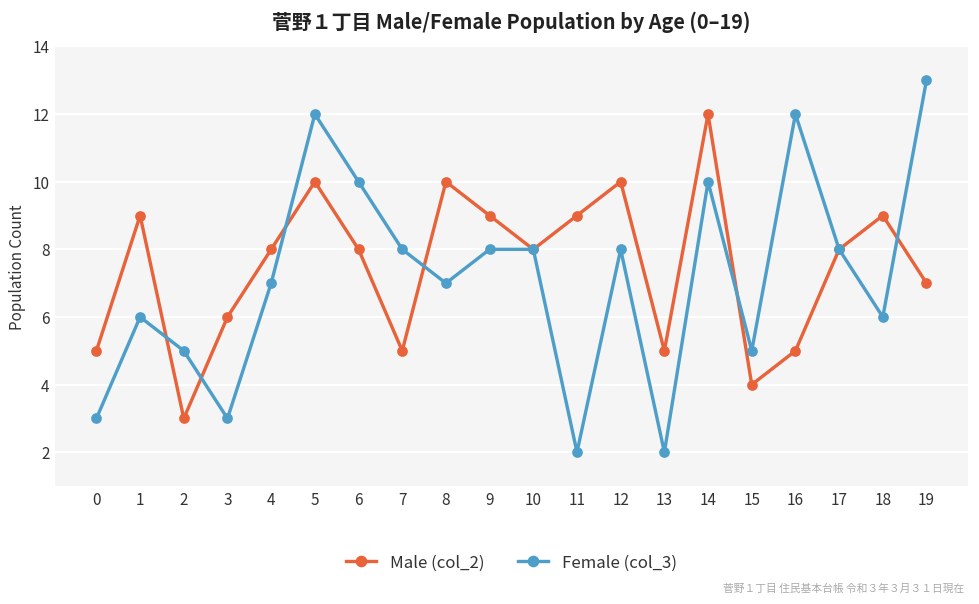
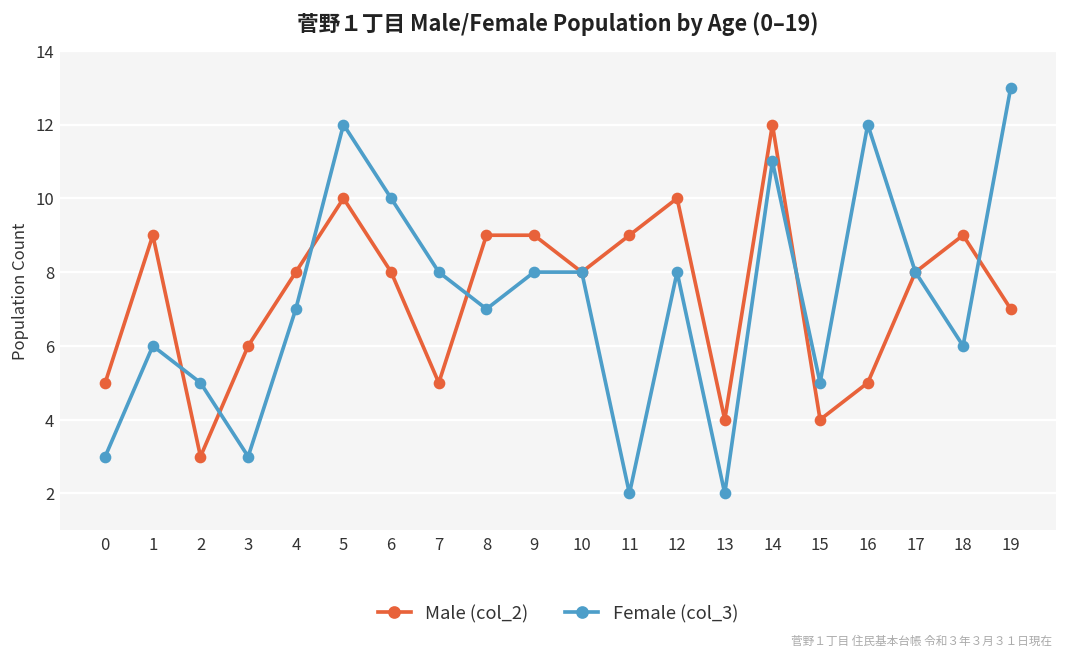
  {
    "Male (col_2)": {
      "0": 5,
      "1": 9,
      "2": 3,
      "3": 6,
      "4": 8,
      "5": 10,
      "6": 8,
      "7": 5,
-     "8": 10,
+     "8": 9,
      "9": 9,
      "11": 9,
      "12": 10,
-     "13": 5,
+     "13": 4,
      "14": 12,
      "15": 4,
      "16": 5,
      "18": 9,
      "19": 7
    },
    "Female (col_3)": {
      "0": 3,
      "1": 6,
      "2": 5,
      "3": 3,
      "4": 7,
      "5": 12,
      "6": 10,
      "7": 8,
      "8": 7,
      "9": 8,
      "11": 2,
      "12": 8,
      "13": 2,
-     "14": 10,
+     "14": 11,
      "15": 5,
      "16": 12,
      "18": 6,
      "19": 13
    }
  }
